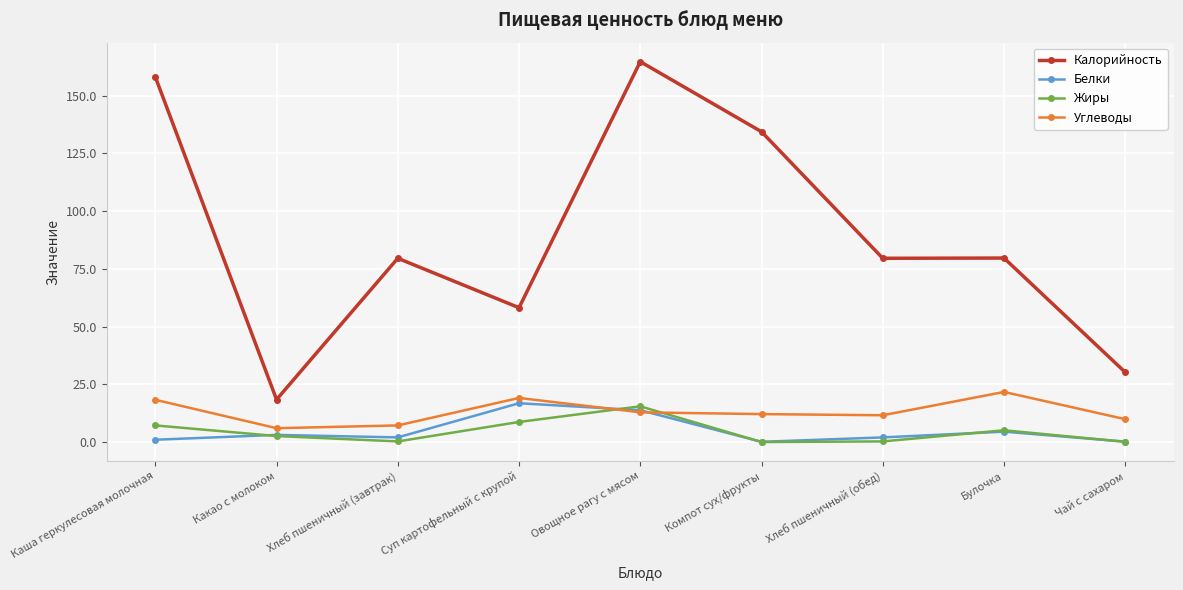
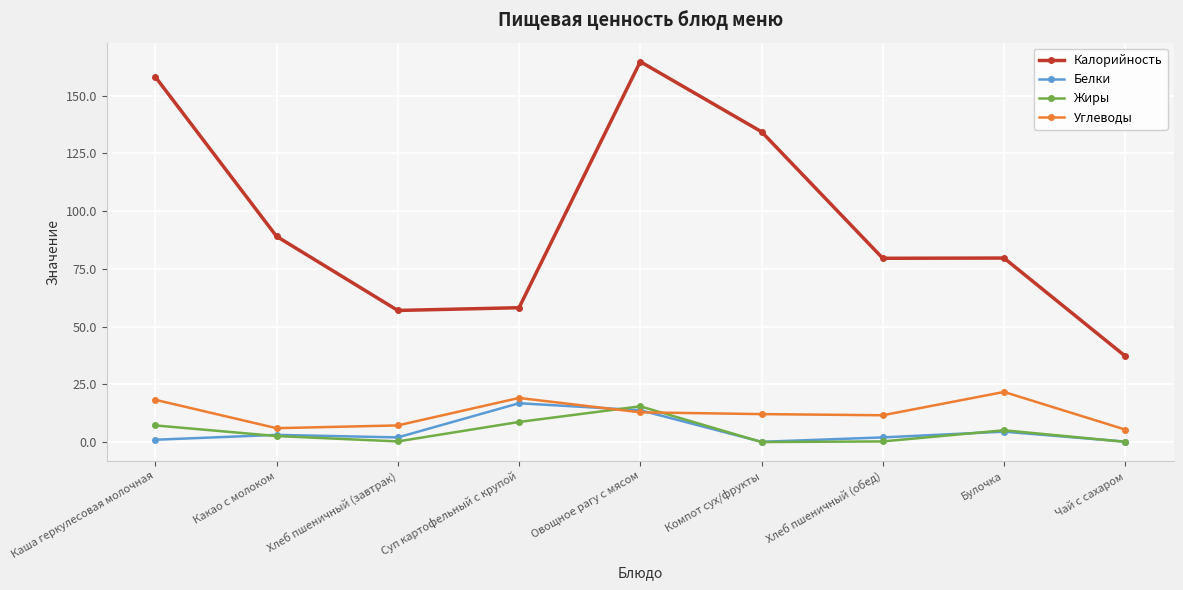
  {
    "Калорийность": {
      "Каша геркулесовая молочная": 158,
-     "Какао с молоком": 18,
-     "Хлеб пшеничный (завтрак)": 80,
+     "Какао с молоком": 89,
+     "Хлеб пшеничный (завтрак)": 57,
      "Суп картофельный с крупой": 58,
      "Овощное рагу с мясом": 165,
      "Компот сух/фрукты": 134,
      "Хлеб пшеничный (обед)": 80,
      "Булочка": 80,
-     "Чай с сахаром": 30
+     "Чай с сахаром": 37
    },
    "Белки": {
      "Каша геркулесовая молочная": 1,
      "Хлеб пшеничный (завтрак)": 2,
      "Суп картофельный с крупой": 17,
      "Хлеб пшеничный (обед)": 2
    },
    "Жиры": {
      "Каша геркулесовая молочная": 7,
      "Хлеб пшеничный (завтрак)": 0,
      "Суп картофельный с крупой": 9,
      "Овощное рагу с мясом": 15,
      "Хлеб пшеничный (обед)": 0
    },
    "Углеводы": {
      "Каша геркулесовая молочная": 18,
      "Какао с молоком": 6,
      "Хлеб пшеничный (завтрак)": 7,
      "Суп картофельный с крупой": 19,
      "Компот сух/фрукты": 12,
      "Хлеб пшеничный (обед)": 12,
      "Булочка": 22,
-     "Чай с сахаром": 10
+     "Чай с сахаром": 5
    }
  }
